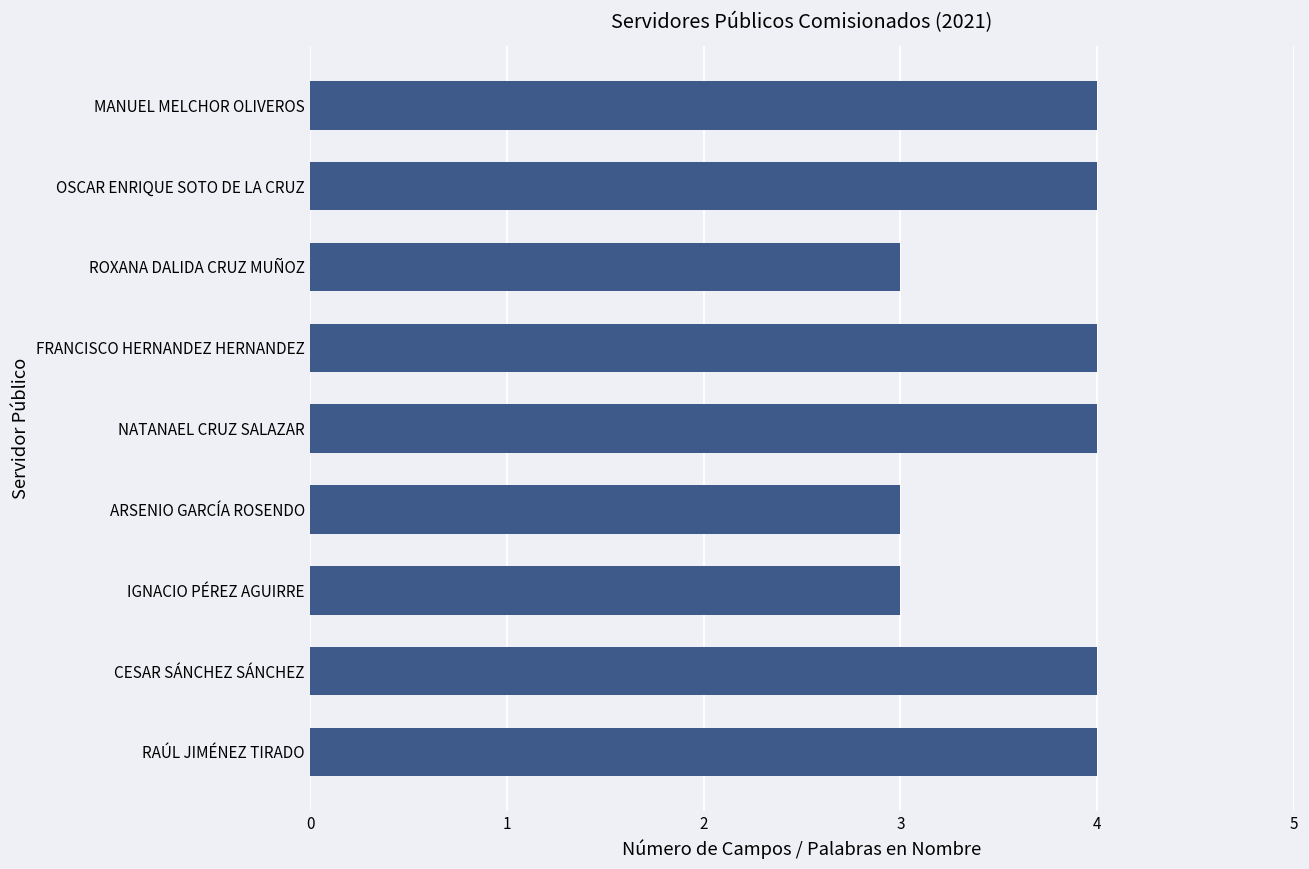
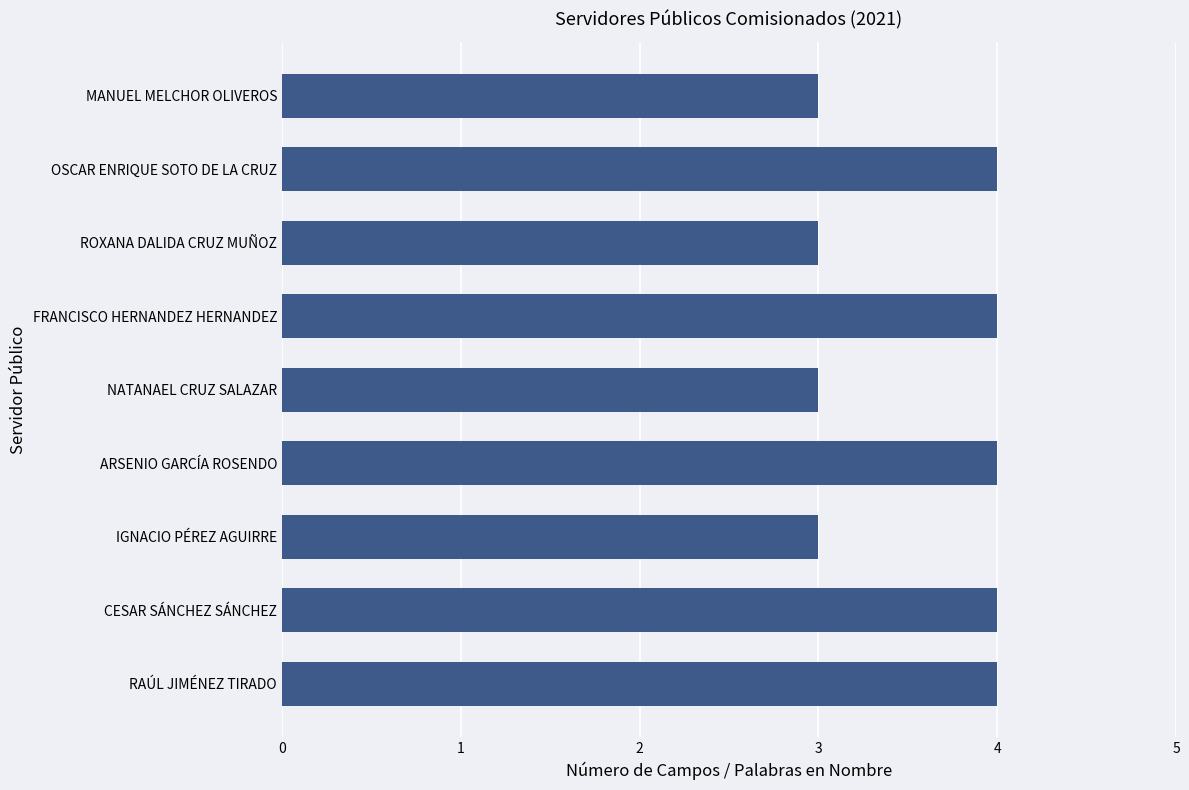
  {
-   "MANUEL MELCHOR OLIVEROS": 4,
+   "MANUEL MELCHOR OLIVEROS": 3,
    "OSCAR ENRIQUE SOTO DE LA CRUZ": 4,
    "ROXANA DALIDA CRUZ MUÑOZ": 3,
    "FRANCISCO HERNANDEZ HERNANDEZ": 4,
-   "NATANAEL CRUZ SALAZAR": 4,
-   "ARSENIO GARCÍA ROSENDO": 3,
+   "NATANAEL CRUZ SALAZAR": 3,
+   "ARSENIO GARCÍA ROSENDO": 4,
    "IGNACIO PÉREZ AGUIRRE": 3,
    "CESAR SÁNCHEZ SÁNCHEZ": 4,
    "RAÚL JIMÉNEZ TIRADO": 4
  }
